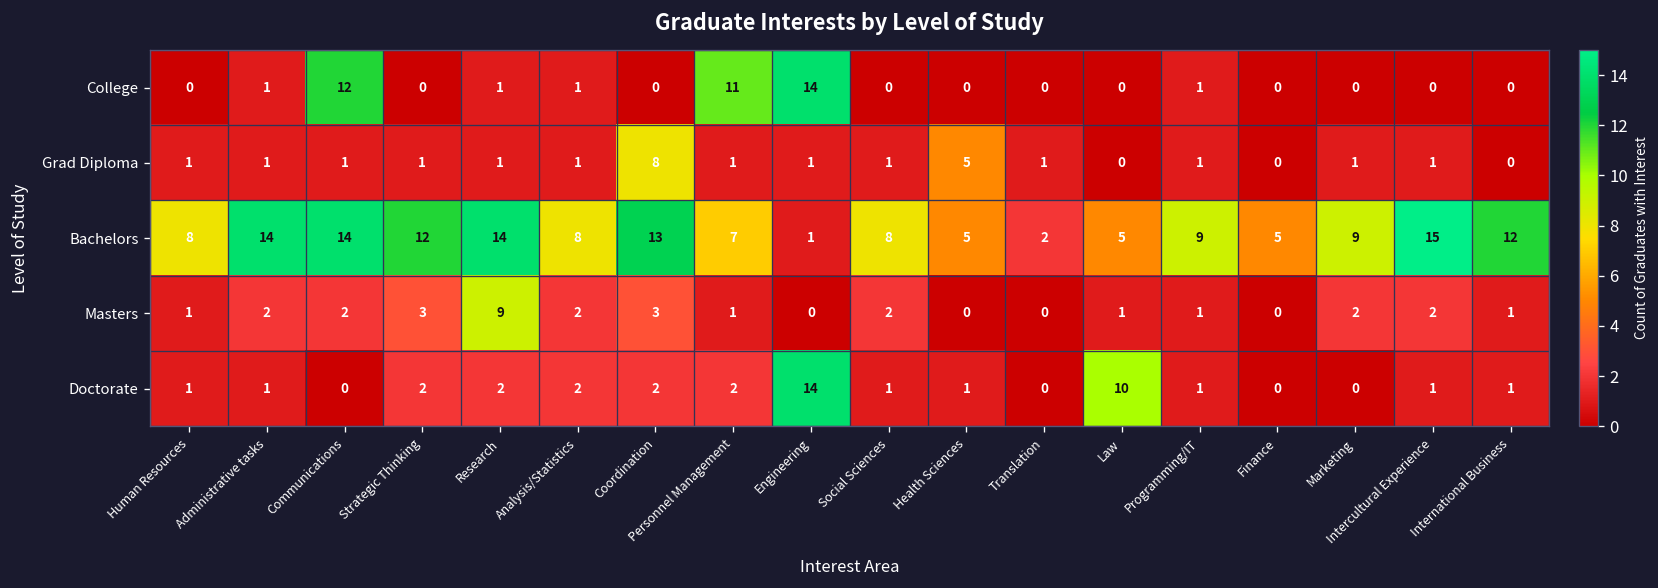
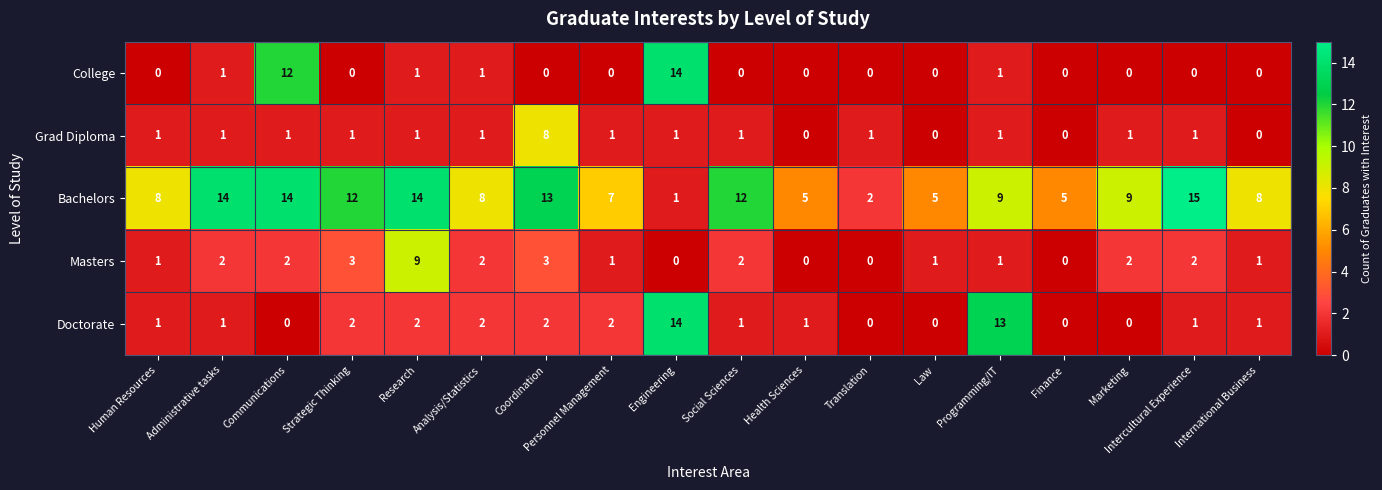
  {
    "College": {
      "Human Resources": 0,
      "Administrative tasks": 1,
      "Communications": 12,
      "Strategic Thinking": 0,
      "Research": 1,
      "Analysis/Statistics": 1,
      "Coordination": 0,
-     "Personnel Management": 11,
+     "Personnel Management": 0,
      "Engineering": 14,
      "Social Sciences": 0,
      "Health Sciences": 0,
      "Translation": 0,
      "Law": 0,
      "Programming/IT": 1,
      "Finance": 0,
      "Marketing": 0,
      "Intercultural Experience": 0,
      "International Business": 0
    },
    "Grad Diploma": {
      "Human Resources": 1,
      "Administrative tasks": 1,
      "Communications": 1,
      "Strategic Thinking": 1,
      "Research": 1,
      "Analysis/Statistics": 1,
      "Coordination": 8,
      "Personnel Management": 1,
      "Engineering": 1,
      "Social Sciences": 1,
-     "Health Sciences": 5,
+     "Health Sciences": 0,
      "Translation": 1,
      "Law": 0,
      "Programming/IT": 1,
      "Finance": 0,
      "Marketing": 1,
      "Intercultural Experience": 1,
      "International Business": 0
    },
    "Bachelors": {
      "Human Resources": 8,
      "Administrative tasks": 14,
      "Communications": 14,
      "Strategic Thinking": 12,
      "Research": 14,
      "Analysis/Statistics": 8,
      "Coordination": 13,
      "Personnel Management": 7,
      "Engineering": 1,
-     "Social Sciences": 8,
+     "Social Sciences": 12,
      "Health Sciences": 5,
      "Translation": 2,
      "Law": 5,
      "Programming/IT": 9,
      "Finance": 5,
      "Marketing": 9,
      "Intercultural Experience": 15,
-     "International Business": 12
+     "International Business": 8
    },
    "Masters": {
      "Human Resources": 1,
      "Administrative tasks": 2,
      "Communications": 2,
      "Strategic Thinking": 3,
      "Research": 9,
      "Analysis/Statistics": 2,
      "Coordination": 3,
      "Personnel Management": 1,
      "Engineering": 0,
      "Social Sciences": 2,
      "Health Sciences": 0,
      "Translation": 0,
      "Law": 1,
      "Programming/IT": 1,
      "Finance": 0,
      "Marketing": 2,
      "Intercultural Experience": 2,
      "International Business": 1
    },
    "Doctorate": {
      "Human Resources": 1,
      "Administrative tasks": 1,
      "Communications": 0,
      "Strategic Thinking": 2,
      "Research": 2,
      "Analysis/Statistics": 2,
      "Coordination": 2,
      "Personnel Management": 2,
      "Engineering": 14,
      "Social Sciences": 1,
      "Health Sciences": 1,
      "Translation": 0,
-     "Law": 10,
-     "Programming/IT": 1,
+     "Law": 0,
+     "Programming/IT": 13,
      "Finance": 0,
      "Marketing": 0,
      "Intercultural Experience": 1,
      "International Business": 1
    }
  }
